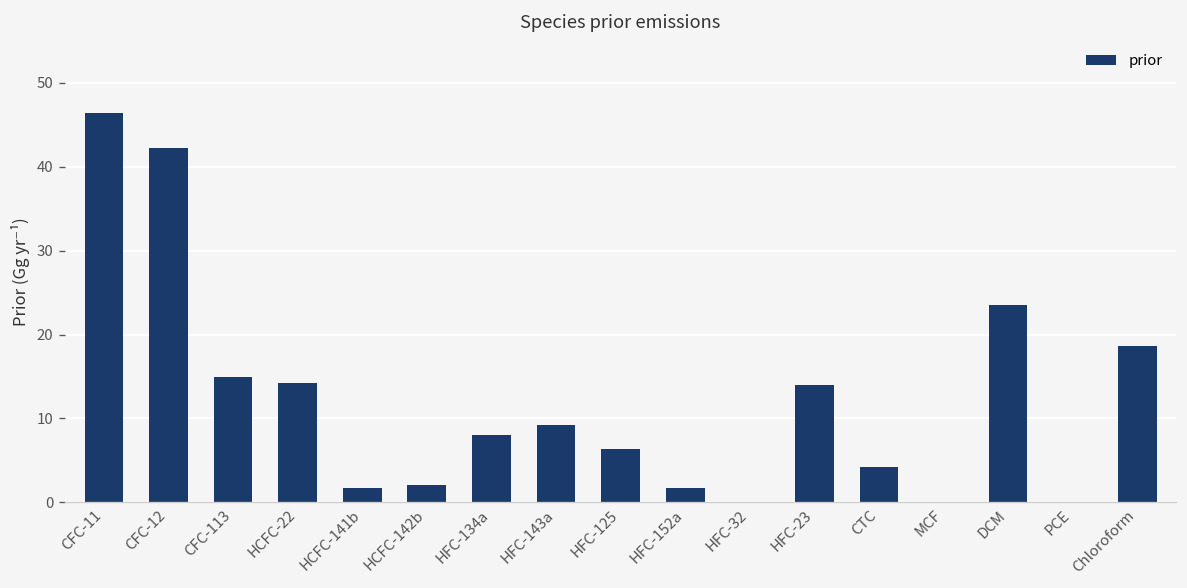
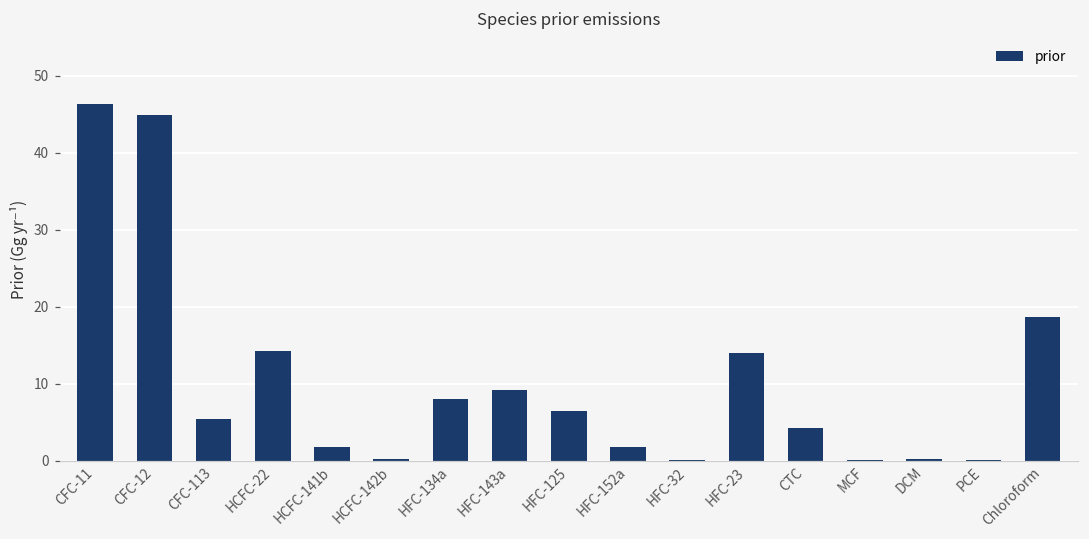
  {
    "CFC-11": 46,
-   "CFC-12": 42,
-   "CFC-113": 15,
+   "CFC-12": 45,
+   "CFC-113": 5,
    "HCFC-22": 14,
    "HCFC-141b": 2,
-   "HCFC-142b": 2,
+   "HCFC-142b": 0,
    "HFC-134a": 8,
    "HFC-143a": 9,
    "HFC-125": 6,
    "HFC-152a": 2,
    "HFC-23": 14,
    "CTC": 4,
-   "DCM": 24,
+   "DCM": 0,
    "Chloroform": 19
  }
